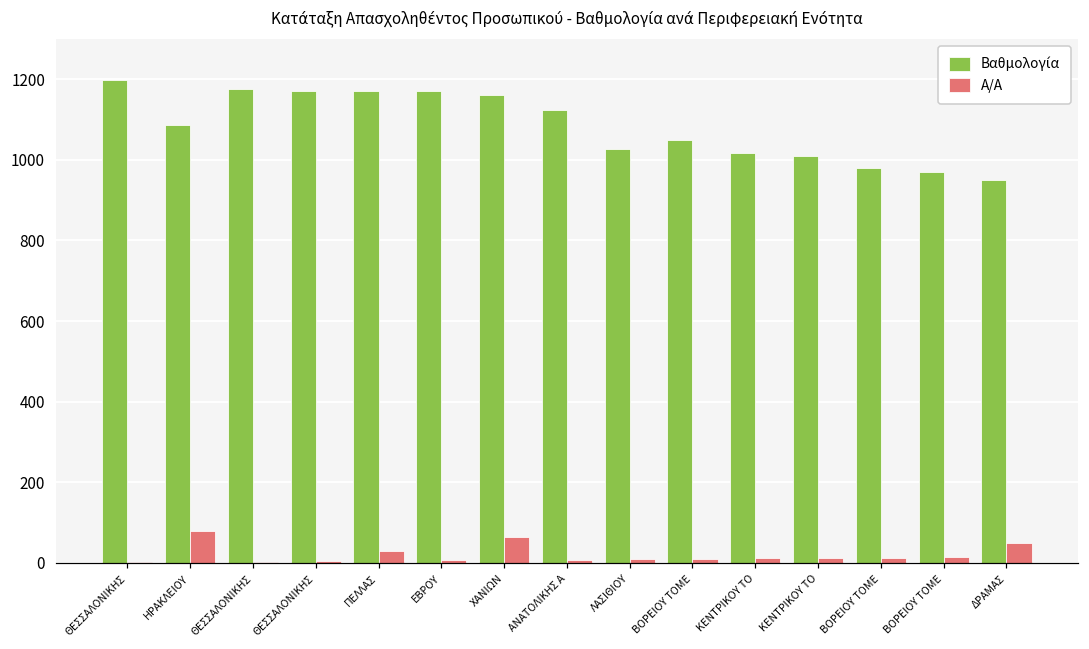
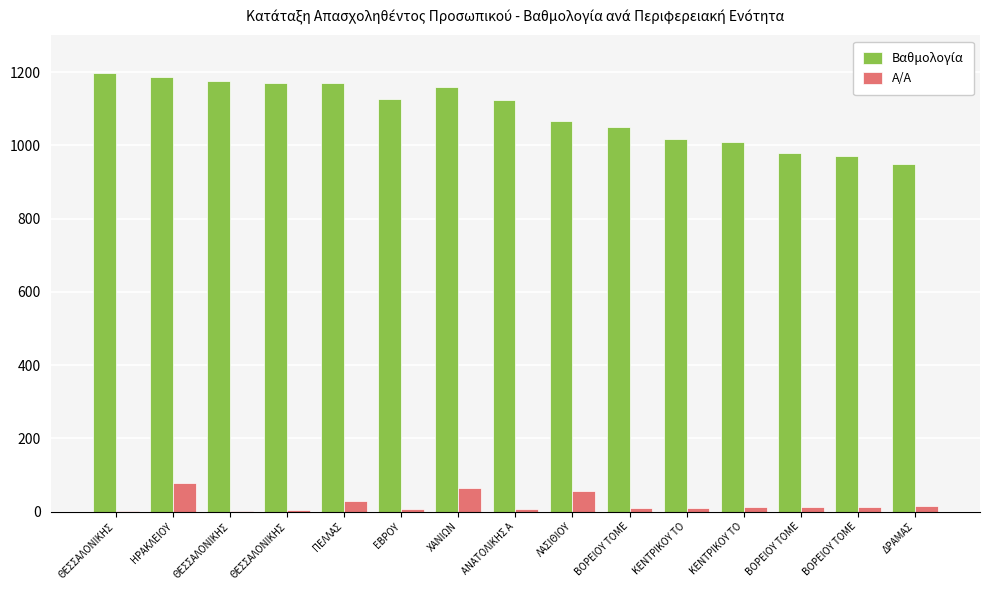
  {
    "Βαθμολογία": {
-     "ΗΡΑΚΛΕΙΟΥ": 1090,
+     "ΗΡΑΚΛΕΙΟΥ": 1190,
      "ΠΕΛΛΑΣ": 1170,
-     "ΕΒΡΟΥ": 1170,
+     "ΕΒΡΟΥ": 1130,
      "ΧΑΝΙΩΝ": 1160,
      "ΑΝΑΤΟΛΙΚΗΣ Α": 1120,
-     "ΛΑΣΙΘΙΟΥ": 1030,
+     "ΛΑΣΙΘΙΟΥ": 1070,
      "ΔΡΑΜΑΣ": 950
    },
    "Α/Α": {
      "ΗΡΑΚΛΕΙΟΥ": 80,
      "ΠΕΛΛΑΣ": 30,
      "ΧΑΝΙΩΝ": 70,
      "ΑΝΑΤΟΛΙΚΗΣ Α": 10,
-     "ΛΑΣΙΘΙΟΥ": 10,
-     "ΔΡΑΜΑΣ": 50
+     "ΛΑΣΙΘΙΟΥ": 60,
+     "ΔΡΑΜΑΣ": 20
    }
  }
